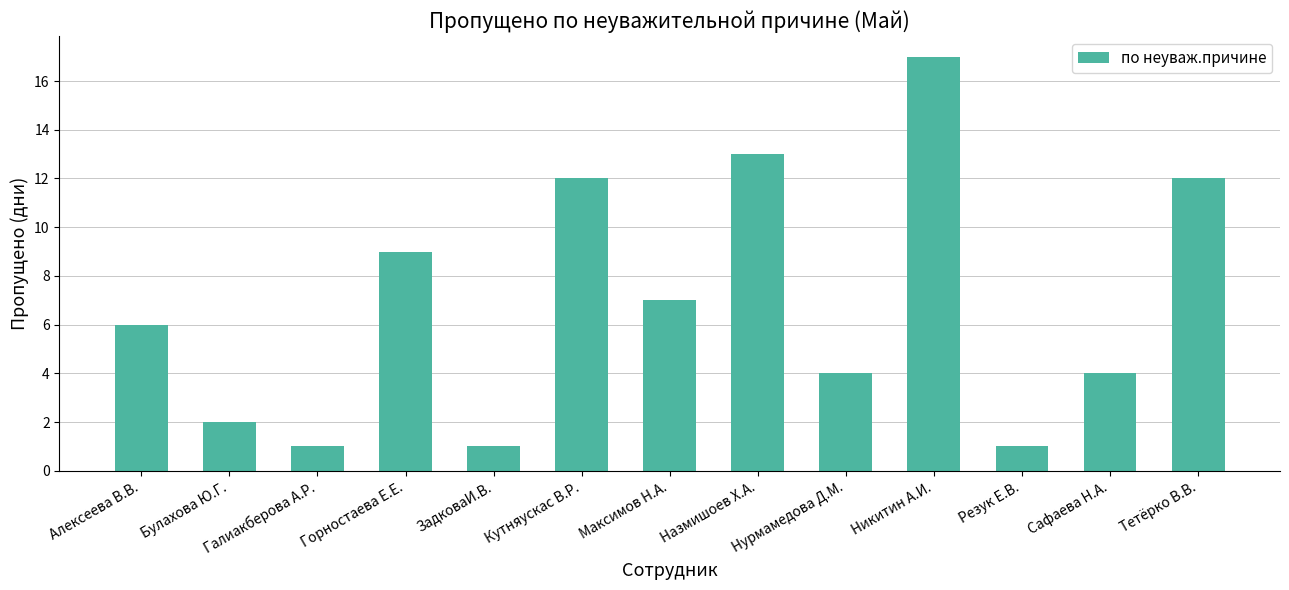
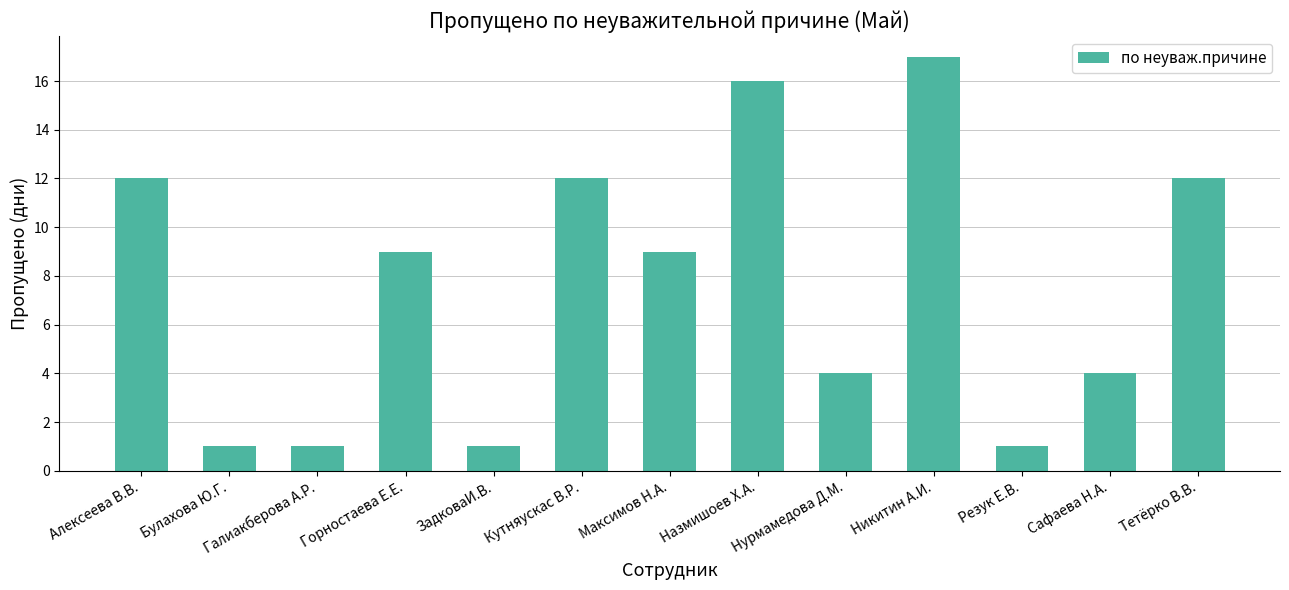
  {
-   "Алексеева В.В.": 6,
-   "Булахова Ю.Г.": 2,
+   "Алексеева В.В.": 12,
+   "Булахова Ю.Г.": 1,
    "Галиакберова А.Р.": 1,
    "Горностаева Е.Е.": 9,
    "ЗадковаИ.В.": 1,
    "Кутняускас В.Р.": 12,
-   "Максимов Н.А.": 7,
-   "Назмишоев Х.А.": 13,
+   "Максимов Н.А.": 9,
+   "Назмишоев Х.А.": 16,
    "Нурмамедова Д.М.": 4,
    "Никитин А.И.": 17,
    "Резук Е.В.": 1,
    "Сафаева Н.А.": 4,
    "Тетёрко В.В.": 12
  }
